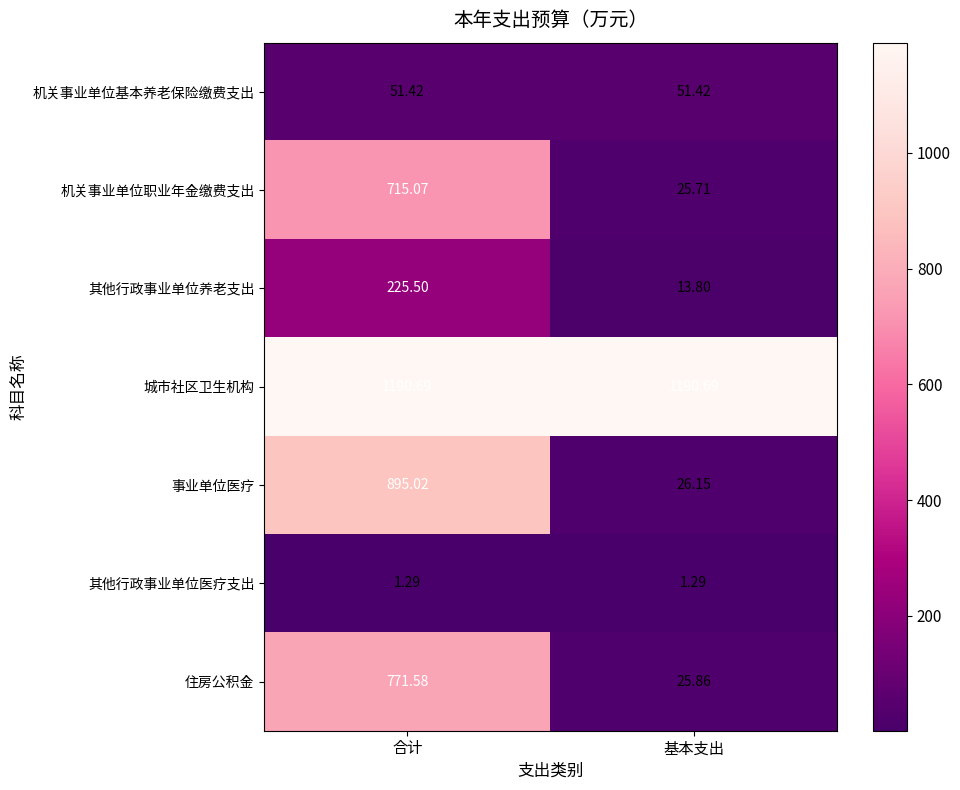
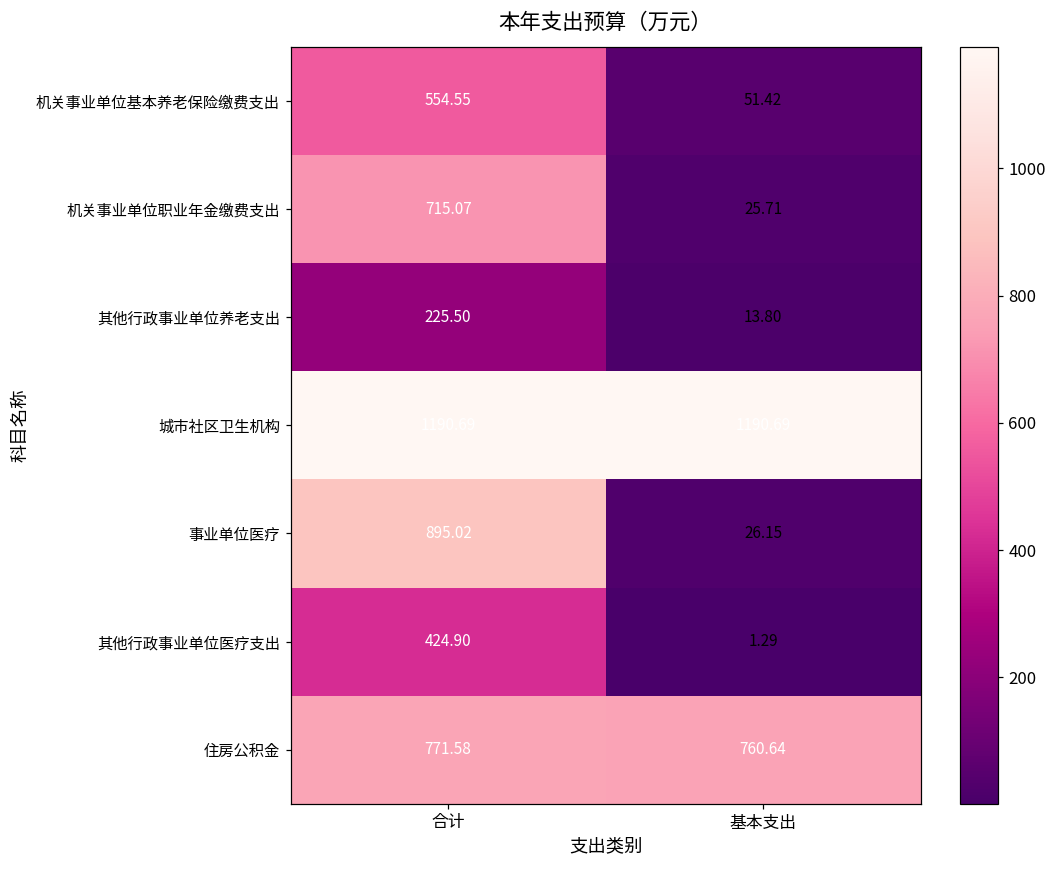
  {
    "机关事业单位基本养老保险缴费支出": {
-     "合计": 51.42,
+     "合计": 554.55,
      "基本支出": 51.42
    },
    "机关事业单位职业年金缴费支出": {
      "合计": 715.07,
      "基本支出": 25.71
    },
    "其他行政事业单位养老支出": {
      "合计": 225.50,
      "基本支出": 13.80
    },
    "事业单位医疗": {
      "合计": 895.02,
      "基本支出": 26.15
    },
    "其他行政事业单位医疗支出": {
-     "合计": 1.29,
+     "合计": 424.90,
      "基本支出": 1.29
    },
    "住房公积金": {
      "合计": 771.58,
-     "基本支出": 25.86
+     "基本支出": 760.64
    }
  }
